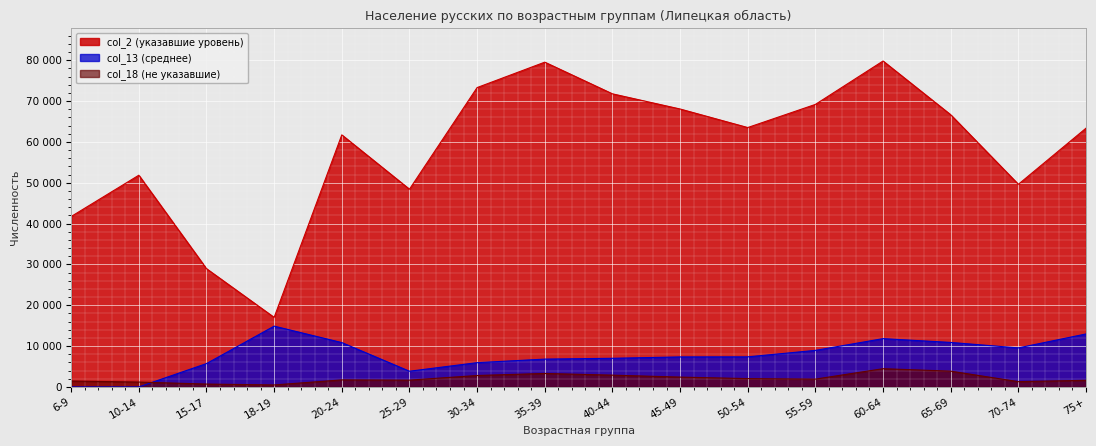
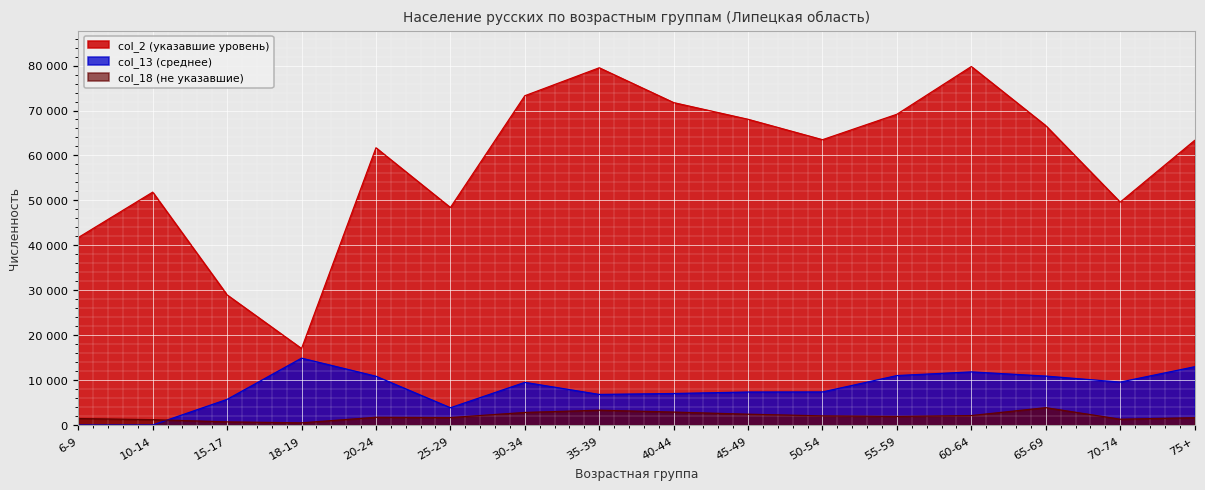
  {
    "col_2 (указавшие уровень)": {
      "6-9": 42000,
      "10-14": 52000,
      "15-17": 29000,
      "18-19": 17000,
      "20-24": 62000,
      "25-29": 48000,
      "30-34": 73000,
      "35-39": 80000,
      "40-44": 72000,
      "45-49": 68000,
      "50-54": 64000,
      "55-59": 69000,
      "60-64": 80000,
      "65-69": 67000,
      "70-74": 50000,
      "75+": 63000
    },
    "col_13 (среднее)": {
      "6-9": 0,
      "10-14": 0,
      "15-17": 6000,
      "18-19": 15000,
      "20-24": 11000,
      "25-29": 4000,
-     "30-34": 6000,
+     "30-34": 9000,
      "35-39": 7000,
      "40-44": 7000,
      "45-49": 7000,
      "50-54": 7000,
-     "55-59": 9000,
+     "55-59": 11000,
      "60-64": 12000,
      "65-69": 11000,
      "70-74": 10000,
      "75+": 13000
    },
    "col_18 (не указавшие)": {
      "6-9": 1000,
      "10-14": 1000,
      "15-17": 1000,
      "18-19": 0,
      "20-24": 2000,
      "25-29": 2000,
      "30-34": 3000,
      "35-39": 3000,
      "40-44": 3000,
      "45-49": 2000,
      "50-54": 2000,
      "55-59": 2000,
-     "60-64": 4000,
+     "60-64": 2000,
      "65-69": 4000,
      "70-74": 1000,
      "75+": 2000
    }
  }
